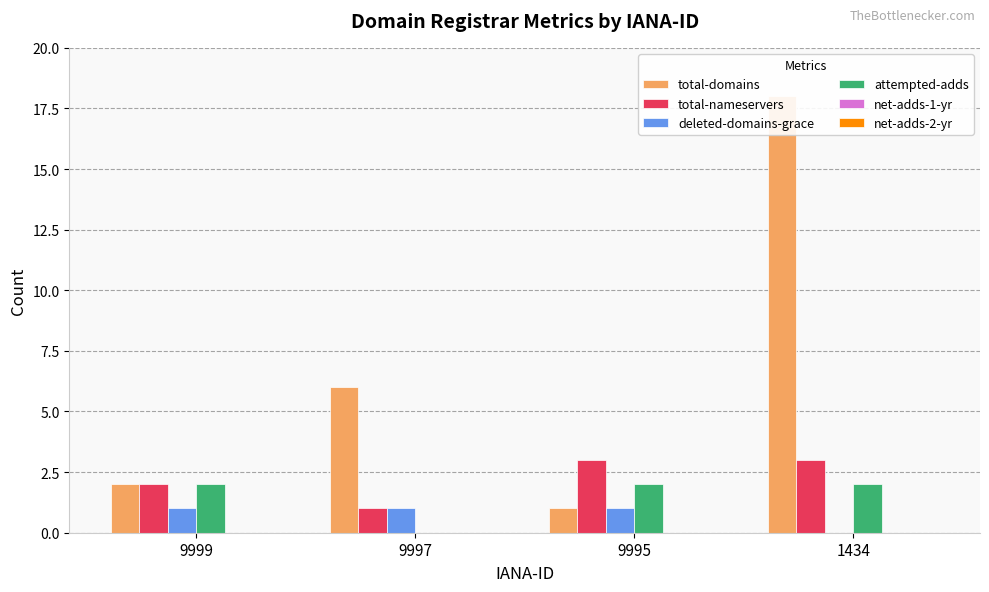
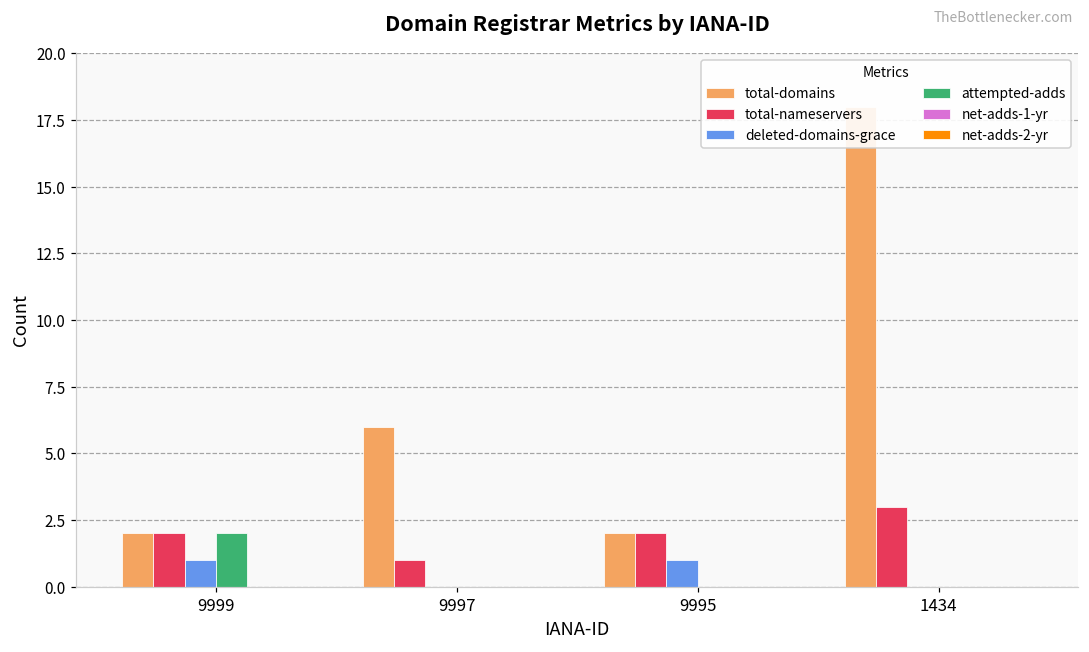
  {
    "total-domains": {
      "9999": 2,
      "9997": 6,
-     "9995": 1
+     "9995": 2
    },
    "total-nameservers": {
      "9999": 2,
      "9997": 1,
-     "9995": 3,
+     "9995": 2,
      "1434": 3
    },
    "deleted-domains-grace": {
      "9999": 1,
-     "9997": 1,
+     "9997": 0,
      "9995": 1,
      "1434": 0
    },
    "attempted-adds": {
      "9999": 2,
      "9997": 0,
-     "9995": 2,
-     "1434": 2
+     "9995": 0,
+     "1434": 0
    },
    "net-adds-1-yr": {
      "9999": 0,
      "9997": 0,
      "9995": 0,
      "1434": 0
    },
    "net-adds-2-yr": {
      "9999": 0,
      "9997": 0,
      "9995": 0,
      "1434": 0
    }
  }
